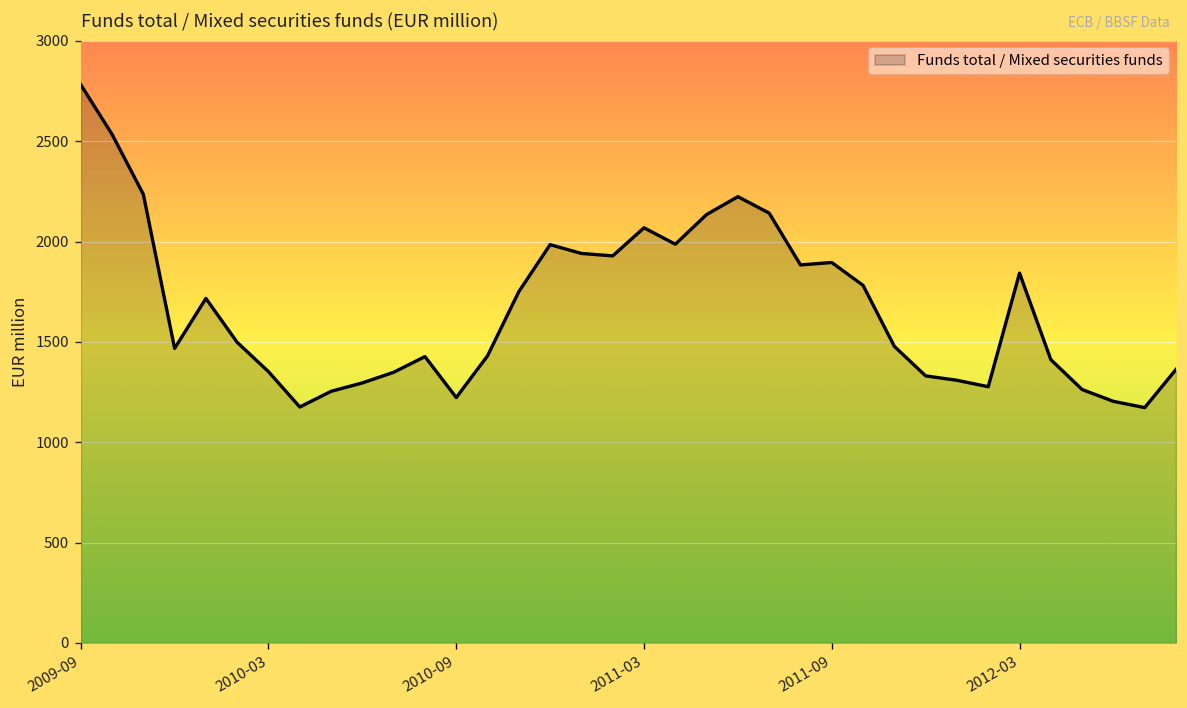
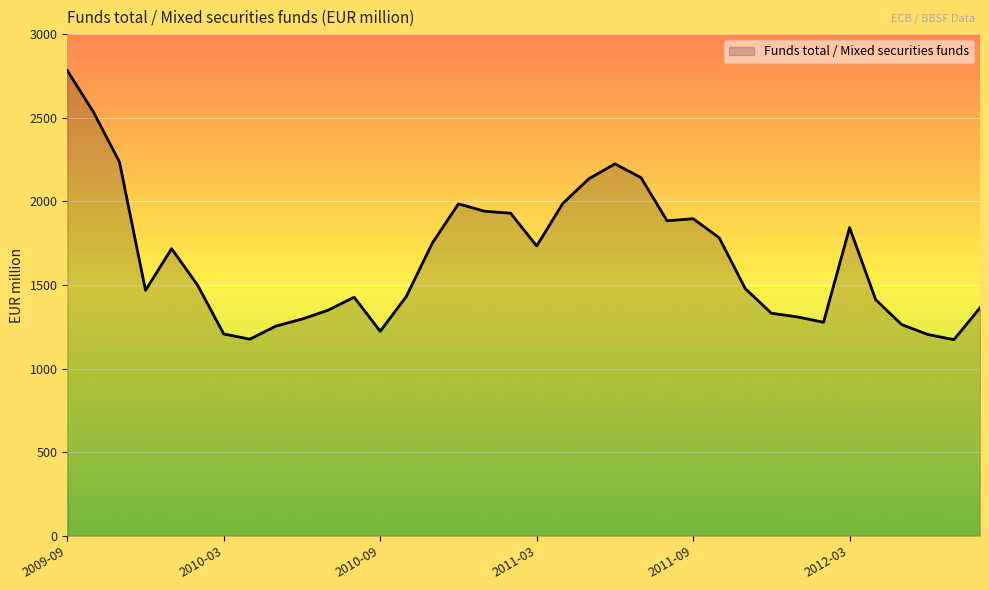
  {
    "2009-09": 2780,
-   "2010-03": 1350,
+   "2010-03": 1210,
    "2010-09": 1220,
-   "2011-03": 2070,
+   "2011-03": 1730,
    "2011-09": 1900,
    "2012-03": 1840
  }
